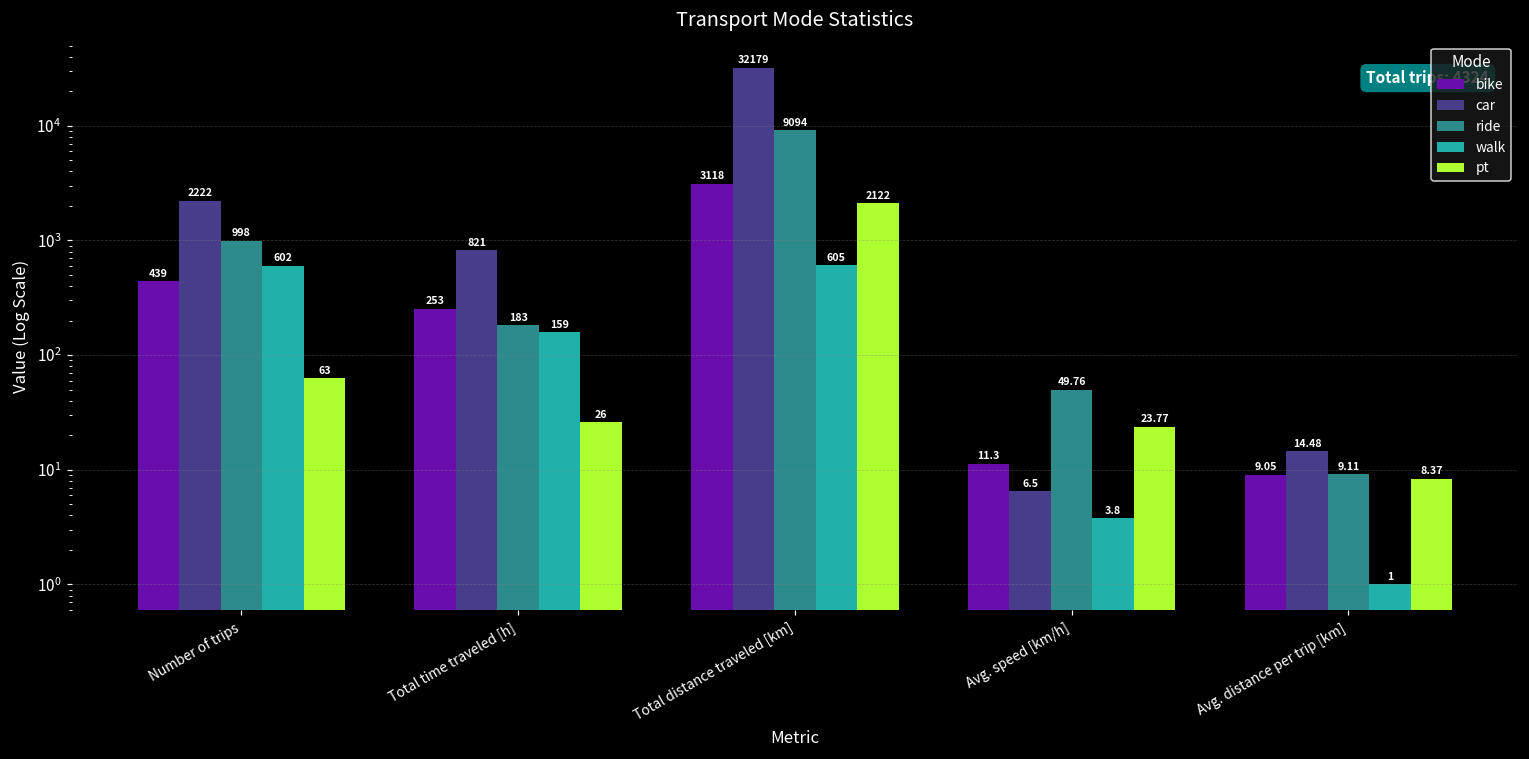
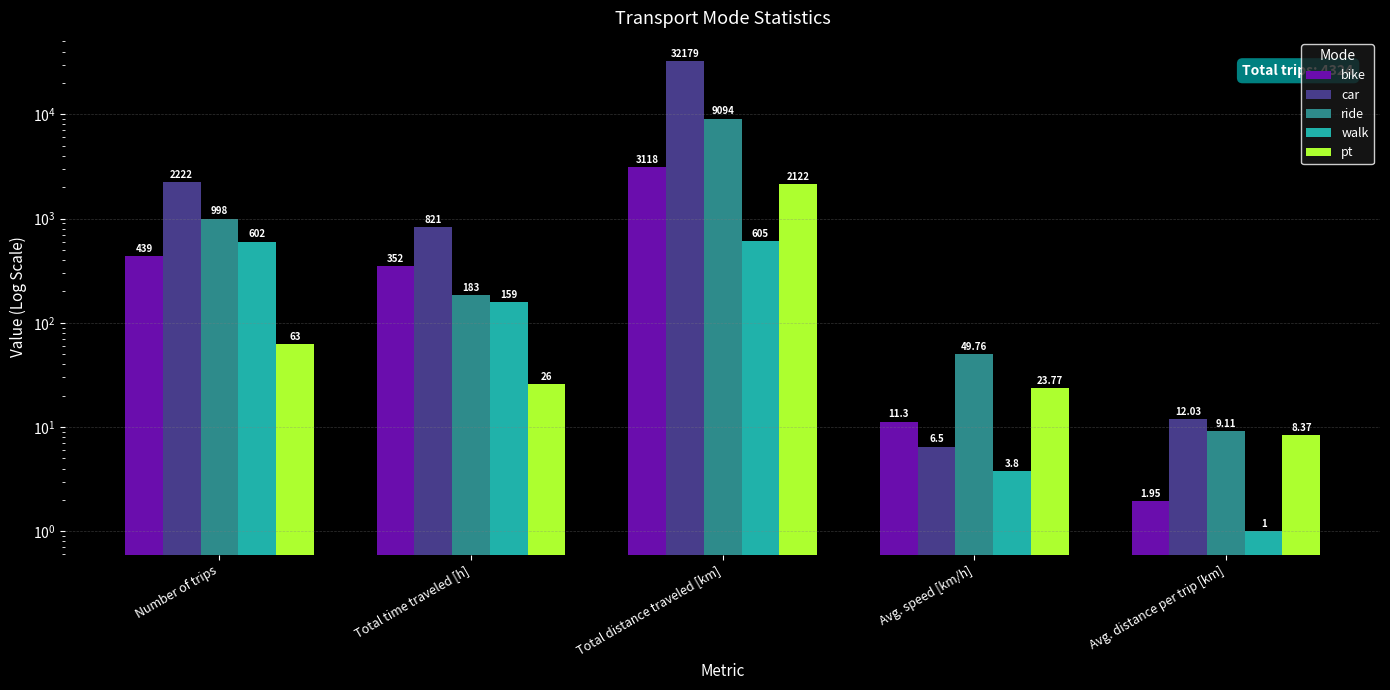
  {
    "bike": {
      "Number of trips": 439,
-     "Total time traveled [h]": 253,
+     "Total time traveled [h]": 352,
      "Total distance traveled [km]": 3118,
      "Avg. speed [km/h]": 11.3,
-     "Avg. distance per trip [km]": 9.05
+     "Avg. distance per trip [km]": 1.95
    },
    "car": {
      "Number of trips": 2222,
      "Total time traveled [h]": 821,
      "Total distance traveled [km]": 32179,
      "Avg. speed [km/h]": 6.5,
-     "Avg. distance per trip [km]": 14.48
+     "Avg. distance per trip [km]": 12.03
    },
    "pt": {
      "Number of trips": 63,
      "Total time traveled [h]": 26,
      "Total distance traveled [km]": 2122,
      "Avg. speed [km/h]": 23.77,
      "Avg. distance per trip [km]": 8.37
    }
  }
